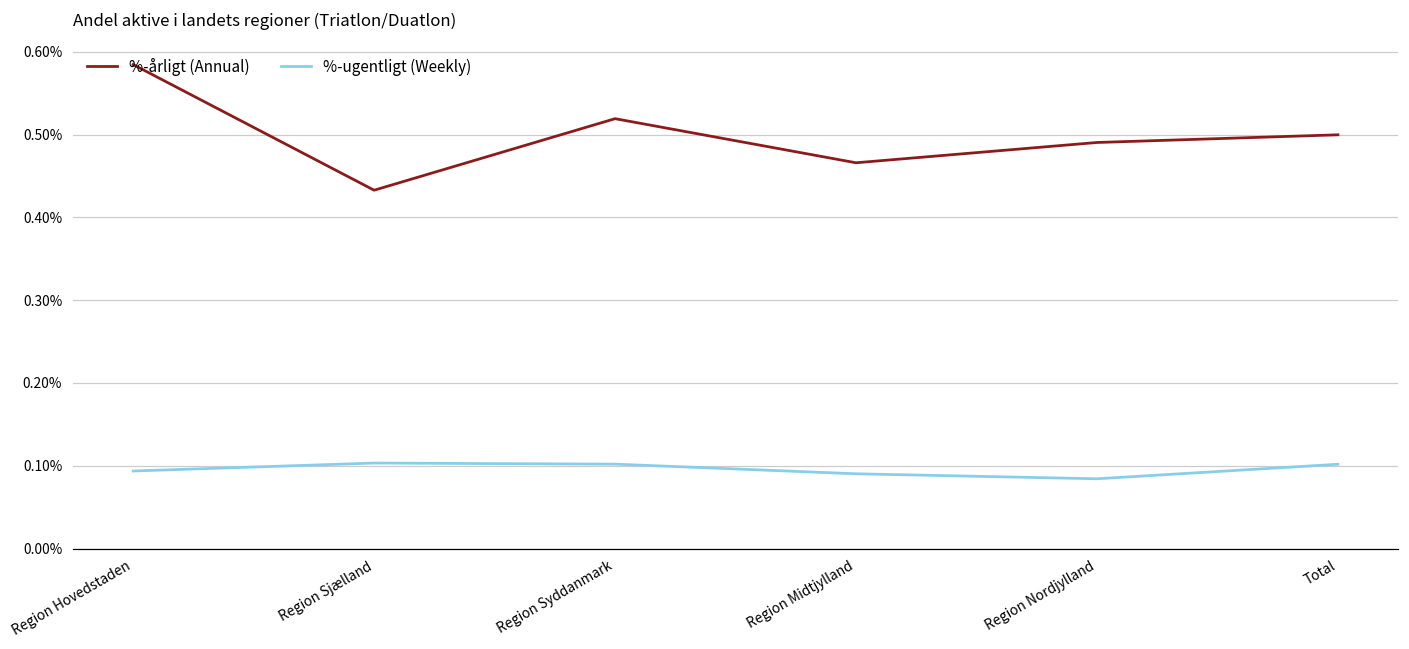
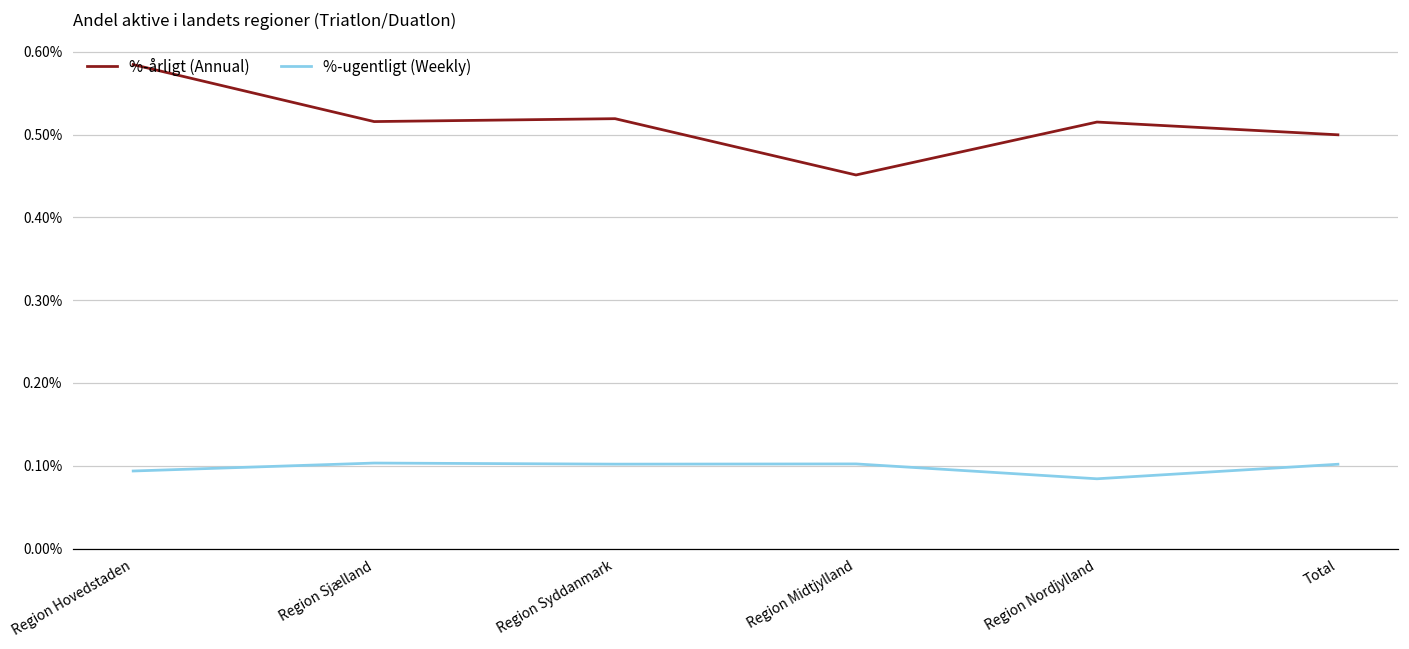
  {
    "%-årligt (Annual)": {
      "Region Hovedstaden": "0.58%",
-     "Region Sjælland": "0.43%",
+     "Region Sjælland": "0.52%",
      "Region Syddanmark": "0.52%",
-     "Region Midtjylland": "0.47%",
-     "Region Nordjylland": "0.49%",
+     "Region Midtjylland": "0.45%",
+     "Region Nordjylland": "0.52%",
      "Total": "0.50%"
    },
    "%-ugentligt (Weekly)": {
      "Region Hovedstaden": "0.09%",
      "Region Sjælland": "0.10%",
      "Region Syddanmark": "0.10%",
-     "Region Midtjylland": "0.09%",
+     "Region Midtjylland": "0.10%",
      "Region Nordjylland": "0.08%",
      "Total": "0.10%"
    }
  }
